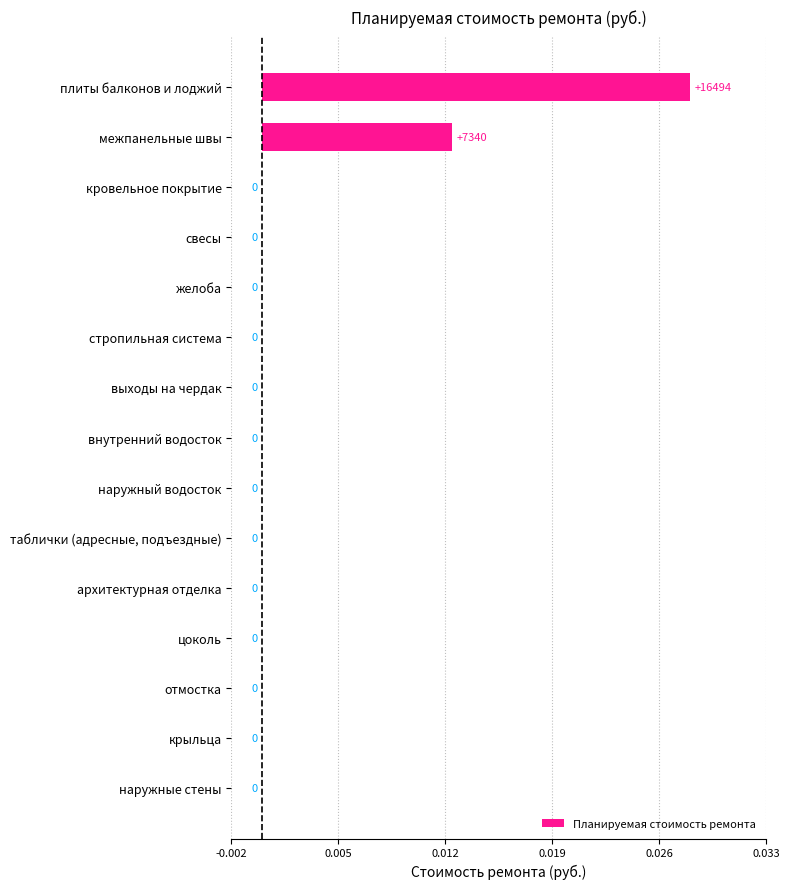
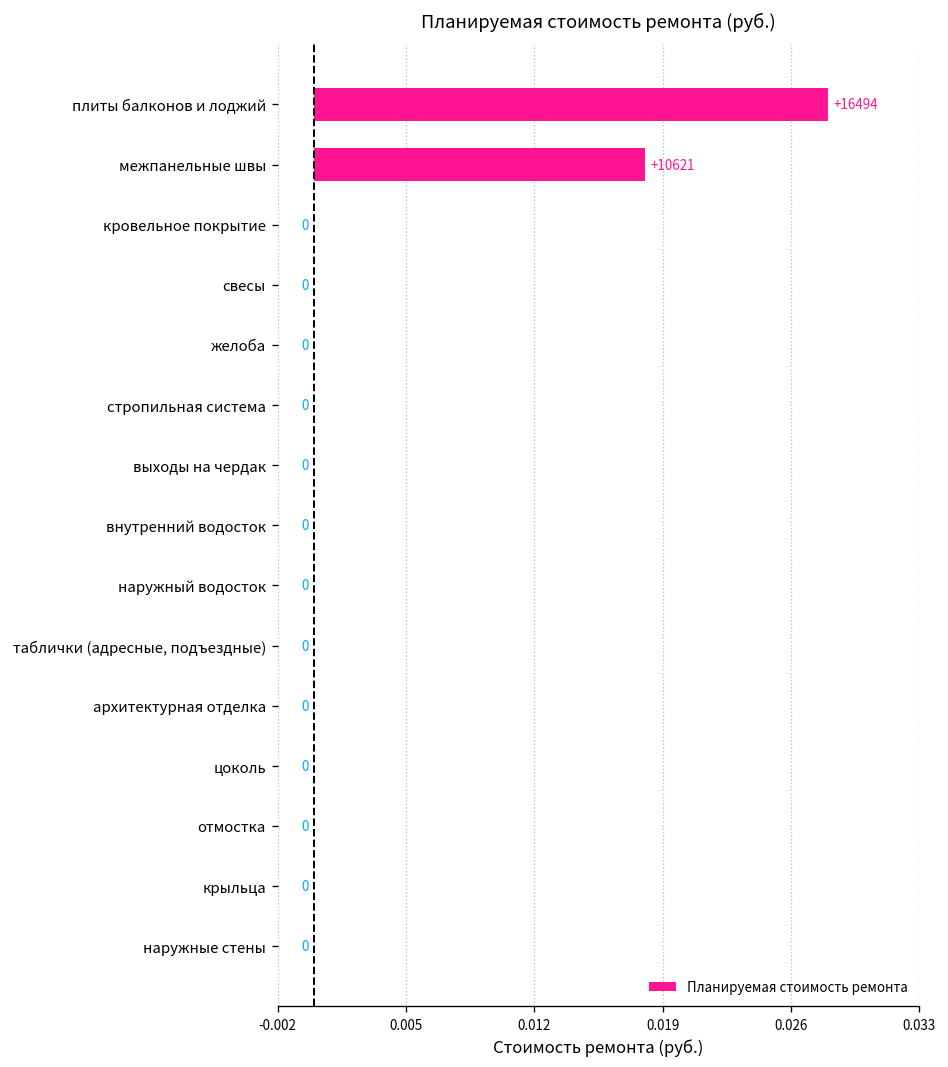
  {
-   "межпанельные швы": "+7340",
+   "межпанельные швы": "+10621",
    "кровельное покрытие": "0",
    "свесы": "0",
    "желоба": "0",
    "стропильная система": "0",
    "выходы на чердак": "0",
    "внутренний водосток": "0",
    "наружный водосток": "0",
    "таблички (адресные, подъездные)": "0",
    "архитектурная отделка": "0",
    "цоколь": "0",
    "отмостка": "0",
    "крыльца": "0",
    "наружные стены": "0"
  }
